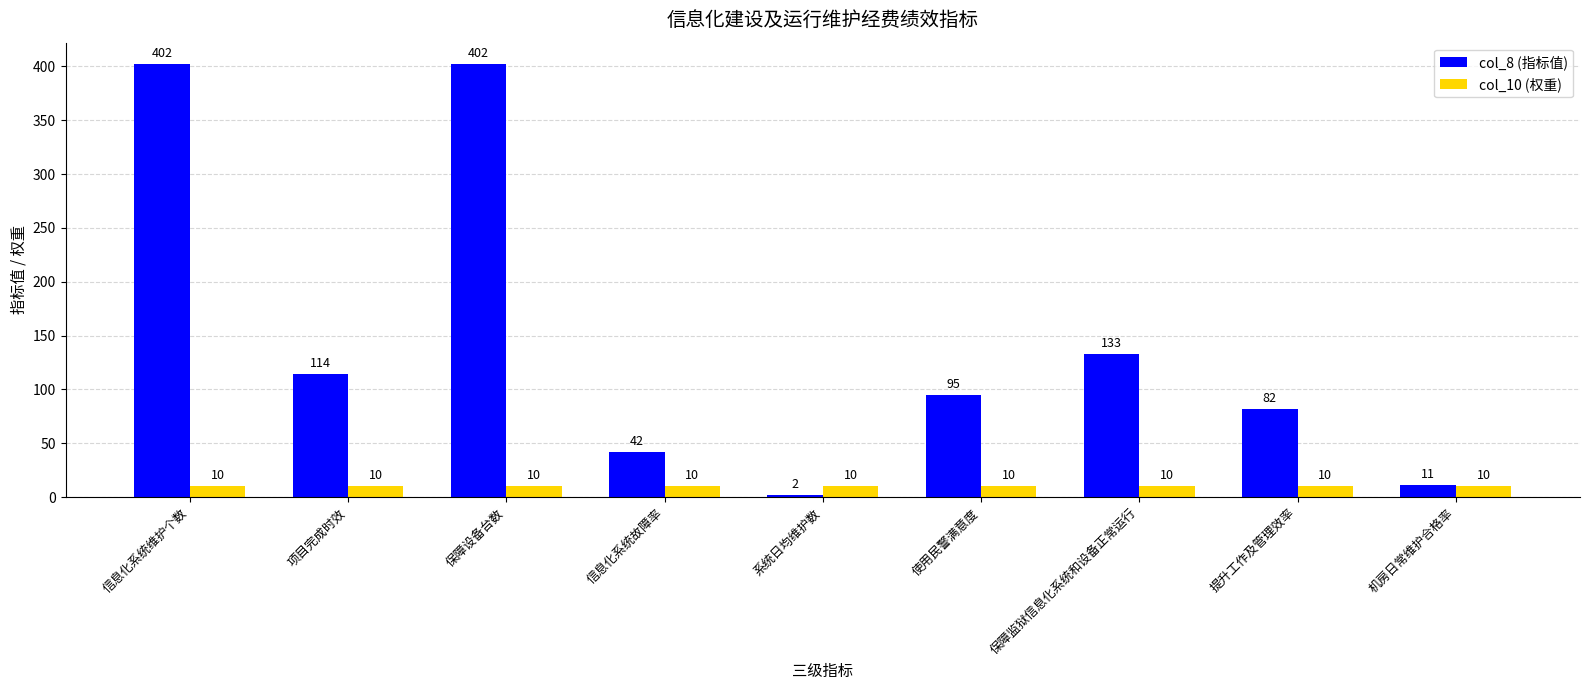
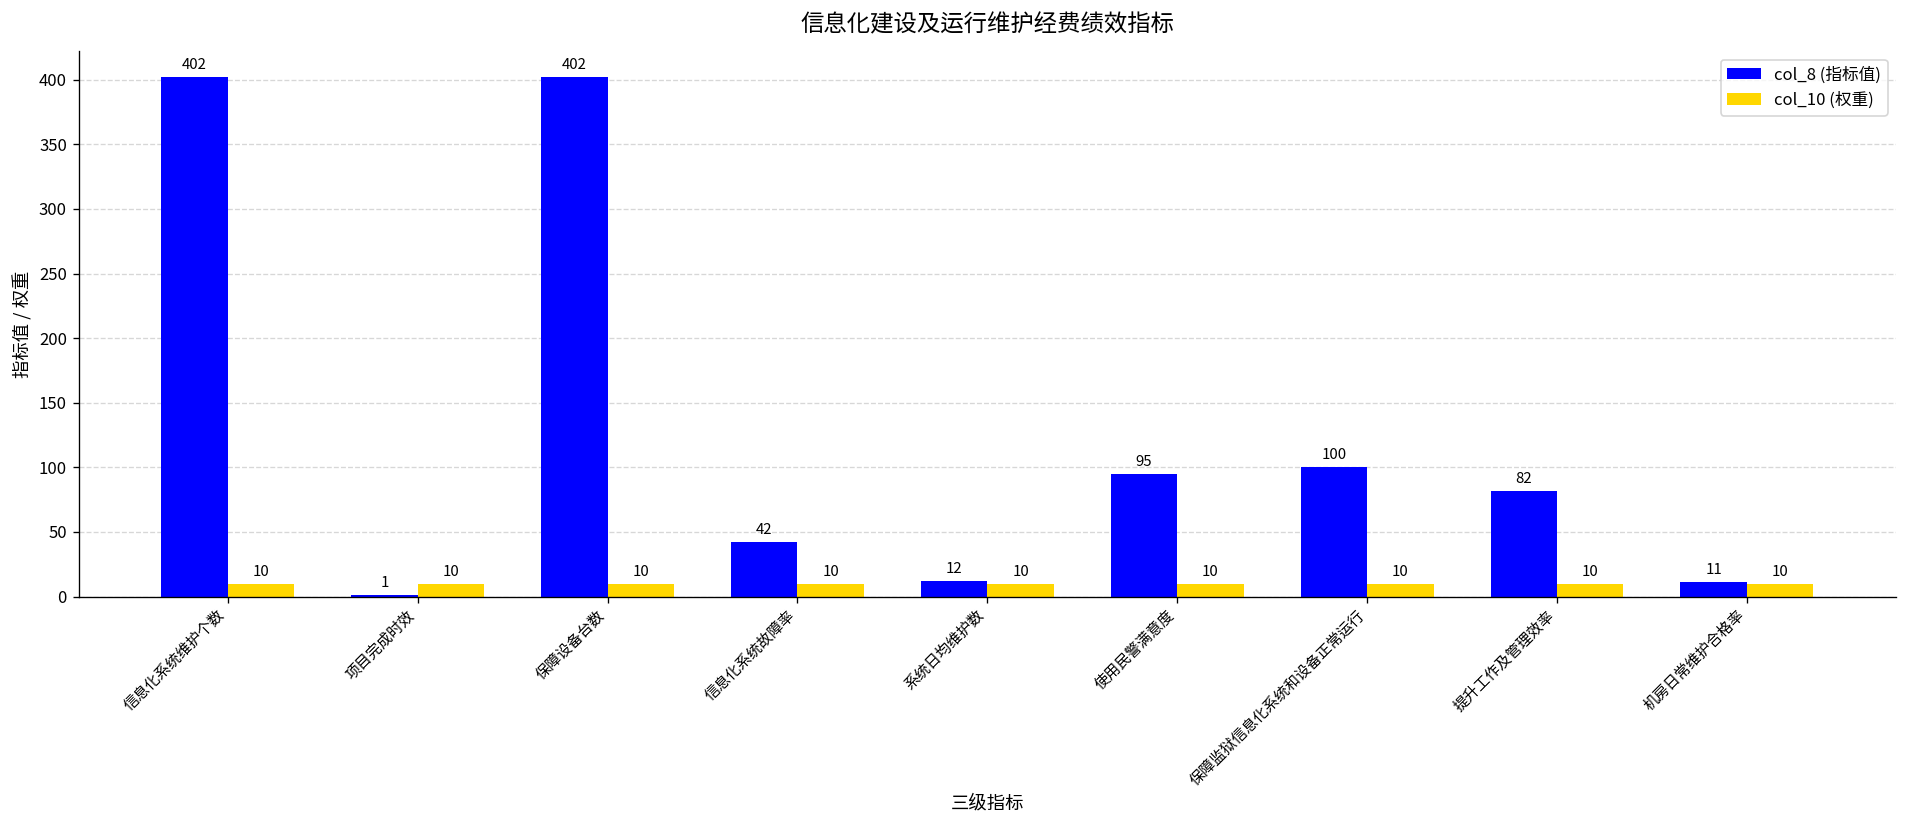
  {
    "col_8 (指标值)": {
      "信息化系统维护个数": 402,
-     "项目完成时效": 114,
+     "项目完成时效": 1,
      "保障设备台数": 402,
      "信息化系统故障率": 42,
-     "系统日均维护数": 2,
+     "系统日均维护数": 12,
      "使用民警满意度": 95,
-     "保障监狱信息化系统和设备正常运行": 133,
+     "保障监狱信息化系统和设备正常运行": 100,
      "提升工作及管理效率": 82,
      "机房日常维护合格率": 11
    },
    "col_10 (权重)": {
      "信息化系统维护个数": 10,
      "项目完成时效": 10,
      "保障设备台数": 10,
      "信息化系统故障率": 10,
      "系统日均维护数": 10,
      "使用民警满意度": 10,
      "保障监狱信息化系统和设备正常运行": 10,
      "提升工作及管理效率": 10,
      "机房日常维护合格率": 10
    }
  }
